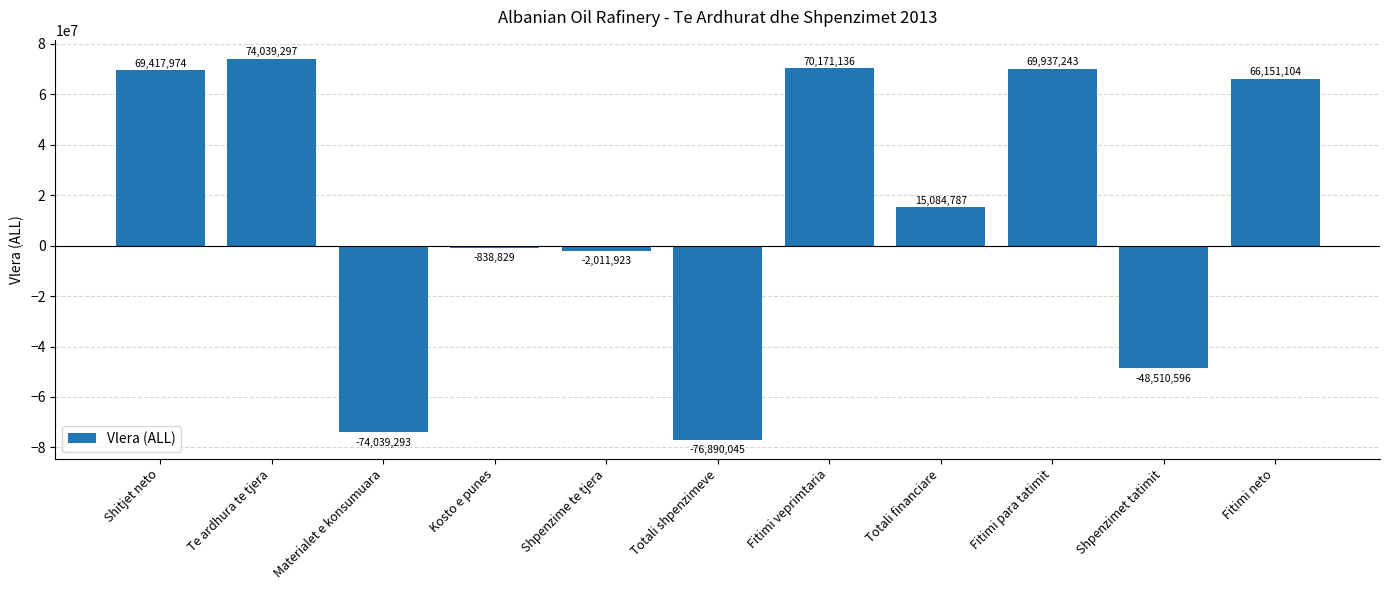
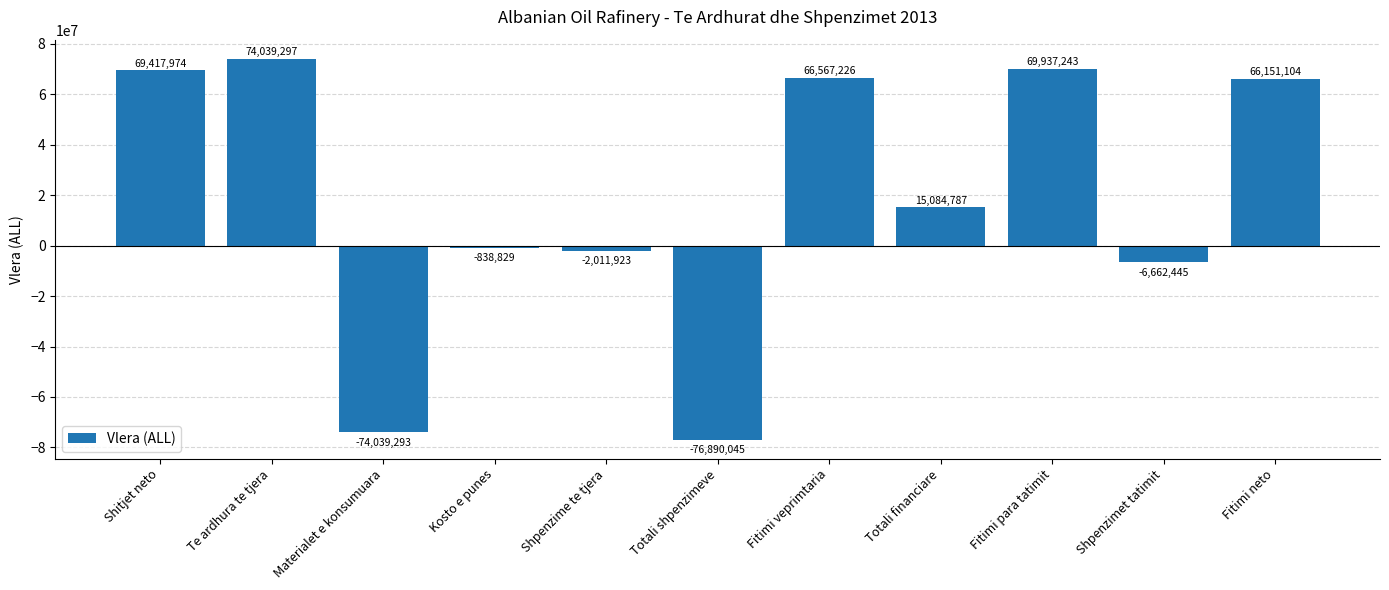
  {
    "Shitjet neto": "69,417,974",
    "Te ardhura te tjera": "74,039,297",
    "Materialet e konsumuara": "-74,039,293",
    "Kosto e punes": "-838,829",
    "Shpenzime te tjera": "-2,011,923",
    "Totali shpenzimeve": "-76,890,045",
-   "Fitimi veprimtaria": "70,171,136",
+   "Fitimi veprimtaria": "66,567,226",
    "Totali financiare": "15,084,787",
    "Fitimi para tatimit": "69,937,243",
-   "Shpenzimet tatimit": "-48,510,596",
+   "Shpenzimet tatimit": "-6,662,445",
    "Fitimi neto": "66,151,104"
  }
